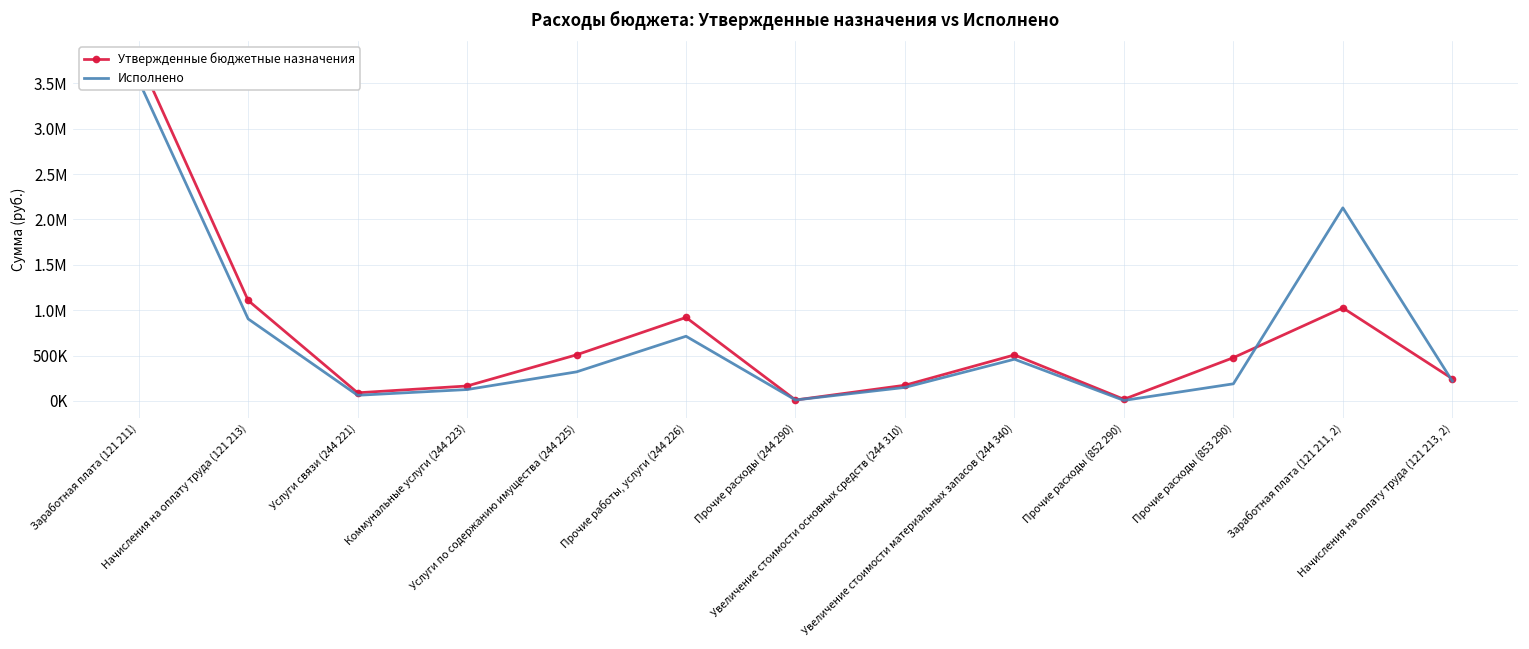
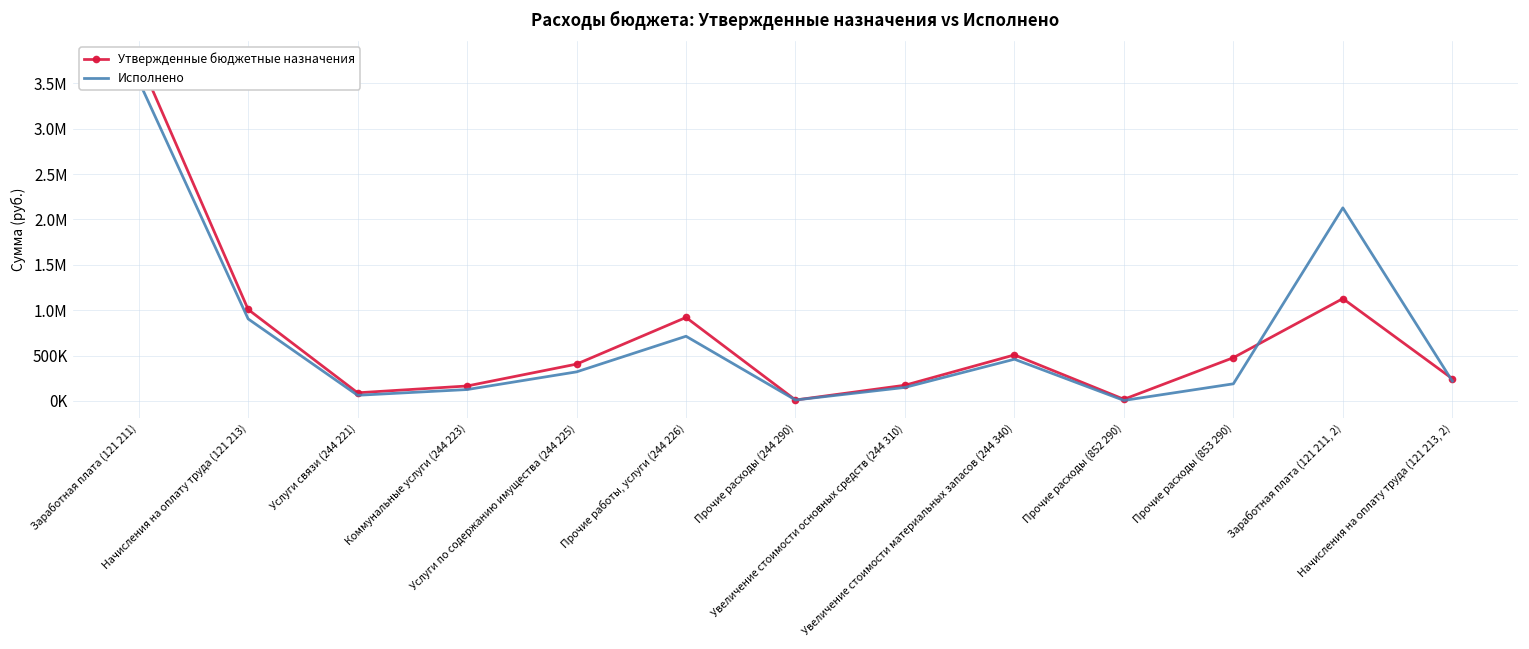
  {
    "Утвержденные бюджетные назначения": {
-     "Начисления на оплату труда (121 213)": 1100000,
+     "Начисления на оплату труда (121 213)": 1000000,
      "Коммунальные услуги (244 223)": 200000,
-     "Услуги по содержанию имущества (244 225)": 500000,
+     "Услуги по содержанию имущества (244 225)": 400000,
      "Прочие работы, услуги (244 226)": 900000,
      "Увеличение стоимости материальных запасов (244 340)": 500000,
      "Прочие расходы (853 290)": 500000,
-     "Заработная плата (121 211, 2)": 1000000
+     "Заработная плата (121 211, 2)": 1100000
    },
    "Исполнено": {
      "Начисления на оплату труда (121 213)": 900000,
      "Коммунальные услуги (244 223)": 100000,
      "Услуги по содержанию имущества (244 225)": 300000,
      "Прочие работы, услуги (244 226)": 700000,
      "Увеличение стоимости материальных запасов (244 340)": 500000,
      "Прочие расходы (853 290)": 200000,
      "Заработная плата (121 211, 2)": 2100000
    }
  }
